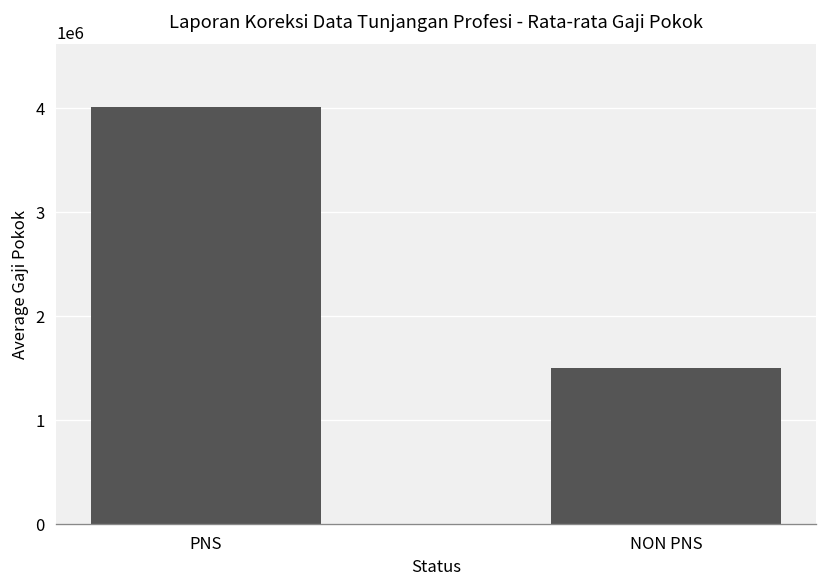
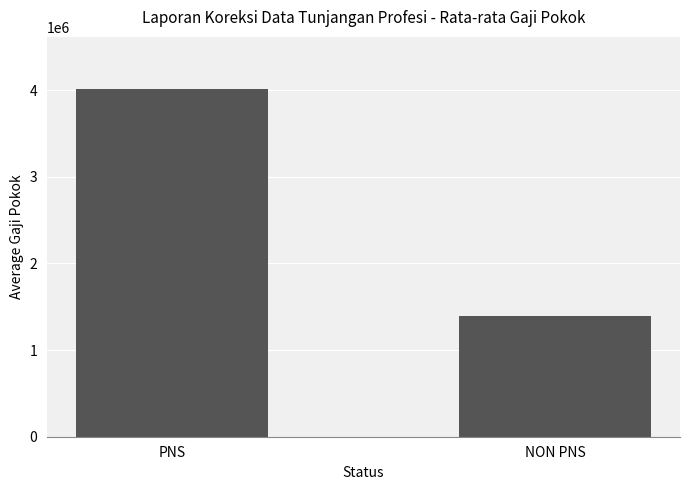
  {
    "PNS": 4000000,
-   "NON PNS": 1500000
+   "NON PNS": 1400000
  }
